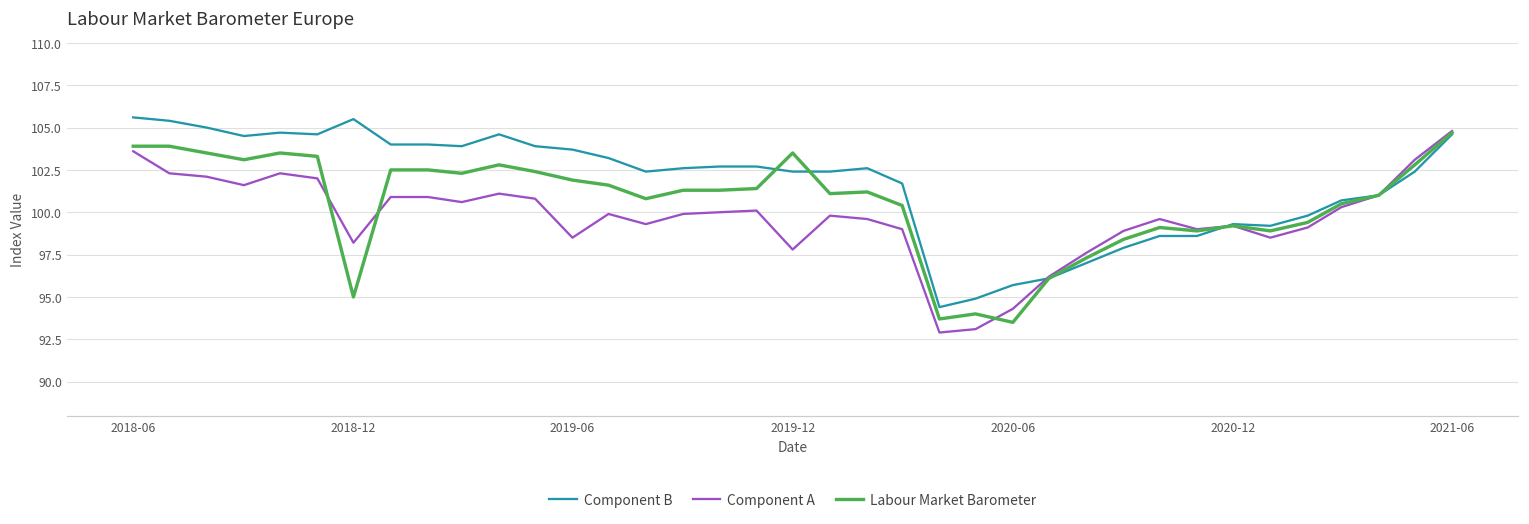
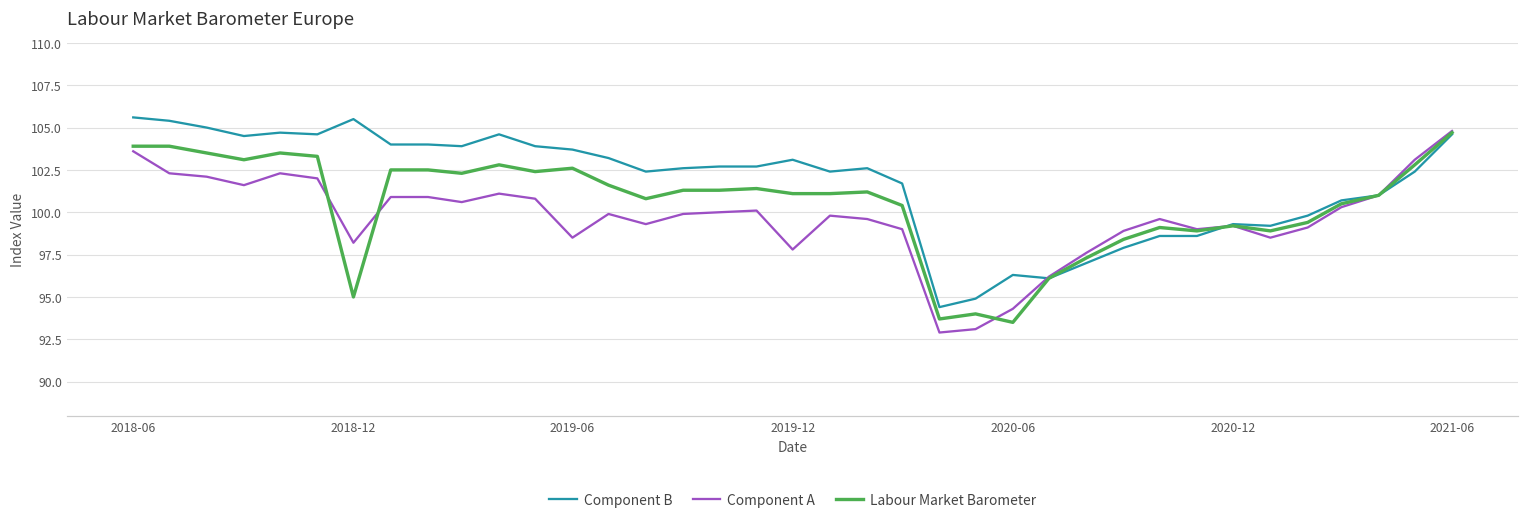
  {
    "Component B": {
      "2018-06": 105.6,
      "2018-12": 105.5,
      "2019-06": 103.7,
-     "2019-12": 102.4,
-     "2020-06": 95.7
+     "2019-12": 103.1,
+     "2020-06": 96.3
    },
    "Component A": {
      "2018-06": 103.6,
      "2018-12": 98.2,
      "2019-06": 98.5,
      "2019-12": 97.8,
      "2020-06": 94.3
    },
    "Labour Market Barometer": {
      "2018-06": 103.9,
      "2018-12": 95.0,
-     "2019-06": 101.9,
-     "2019-12": 103.5,
+     "2019-06": 102.6,
+     "2019-12": 101.1,
      "2020-06": 93.5
    }
  }
